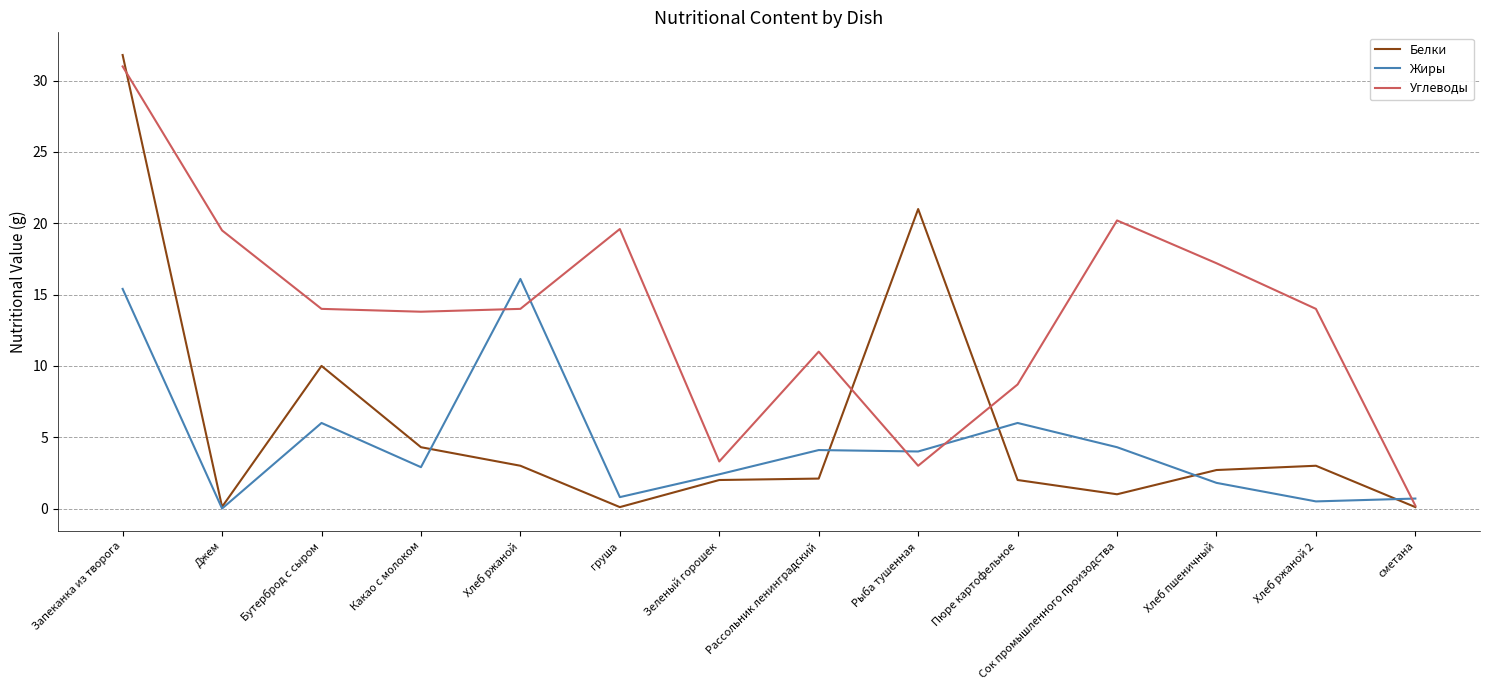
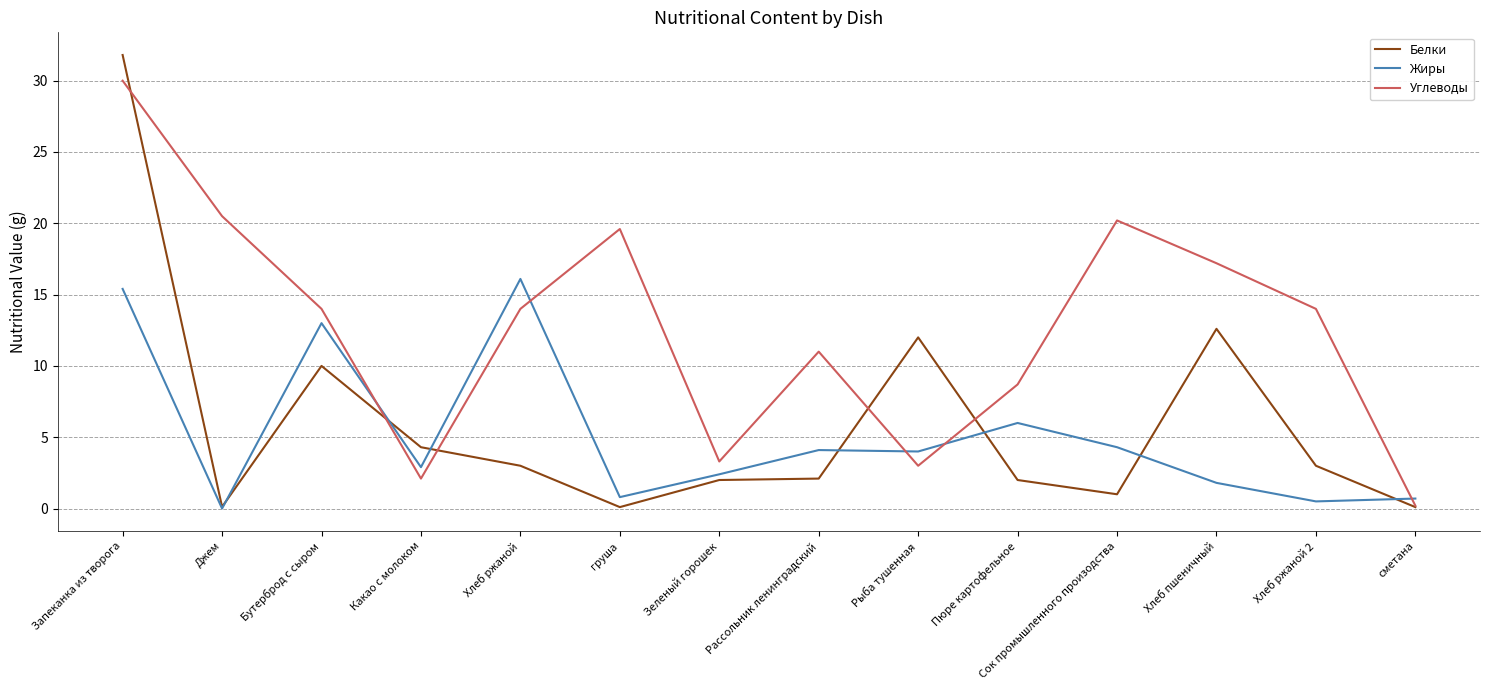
  {
    "Белки": {
      "Запеканка из творога": 31.8,
      "Бутерброд с сыром": 10.0,
      "Какао с молоком": 4.3,
      "Хлеб ржаной": 3.0,
      "груша": 0.1,
      "Зеленый горошек": 2.0,
      "Рассольник ленинградский": 2.1,
-     "Рыба тушенная": 21,
+     "Рыба тушенная": 12,
      "Пюре картофельное": 2.0,
      "Сок промышленного произодства": 1.0,
-     "Хлеб пшеничный": 2.7,
+     "Хлеб пшеничный": 12.6,
      "Хлеб ржаной 2": 3.0
    },
    "Жиры": {
      "Запеканка из творога": 15.4,
-     "Бутерброд с сыром": 6,
+     "Бутерброд с сыром": 13,
      "Какао с молоком": 3,
      "Хлеб ржаной": 16,
      "груша": 0.8,
      "Зеленый горошек": 2.4,
      "Рассольник ленинградский": 4,
      "Рыба тушенная": 4,
      "Пюре картофельное": 6,
      "Сок промышленного произодства": 4.3,
      "Хлеб пшеничный": 1.8,
      "Хлеб ржаной 2": 0.5,
      "сметана": 0.7
    },
    "Углеводы": {
-     "Запеканка из творога": 31,
-     "Джем": 19.5,
+     "Запеканка из творога": 30,
+     "Джем": 20.5,
      "Бутерброд с сыром": 14.0,
-     "Какао с молоком": 13.8,
+     "Какао с молоком": 2.1,
      "Хлеб ржаной": 14.0,
      "груша": 19.6,
      "Зеленый горошек": 3.3,
      "Рассольник ленинградский": 11.0,
      "Рыба тушенная": 3.0,
      "Пюре картофельное": 8.7,
      "Сок промышленного произодства": 20.2,
      "Хлеб пшеничный": 17.2,
      "Хлеб ржаной 2": 14.0
    }
  }
